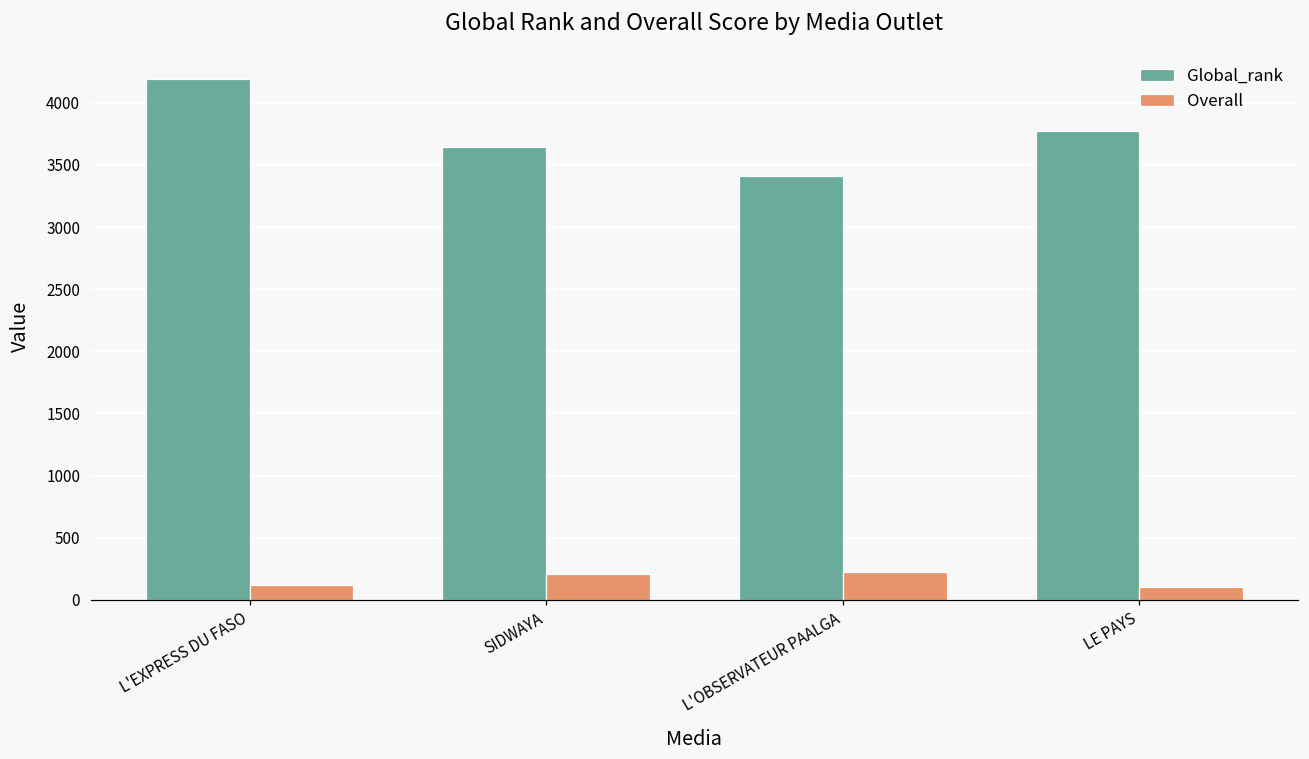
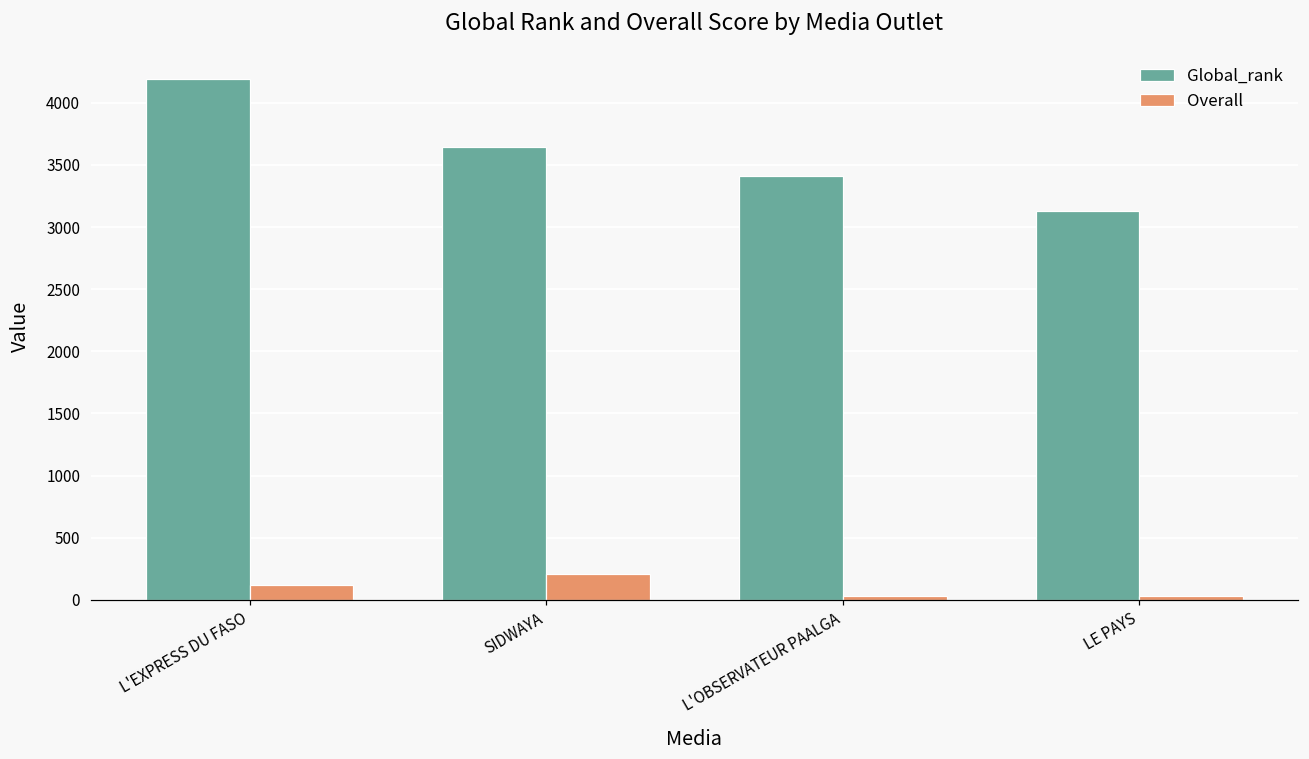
  {
    "Global_rank": {
      "L'EXPRESS DU FASO": 4190,
      "SIDWAYA": 3650,
      "L'OBSERVATEUR PAALGA": 3410,
-     "LE PAYS": 3780
+     "LE PAYS": 3130
    },
    "Overall": {
      "L'EXPRESS DU FASO": 120,
      "SIDWAYA": 210,
-     "L'OBSERVATEUR PAALGA": 220,
-     "LE PAYS": 110
+     "L'OBSERVATEUR PAALGA": 30,
+     "LE PAYS": 30
    }
  }
